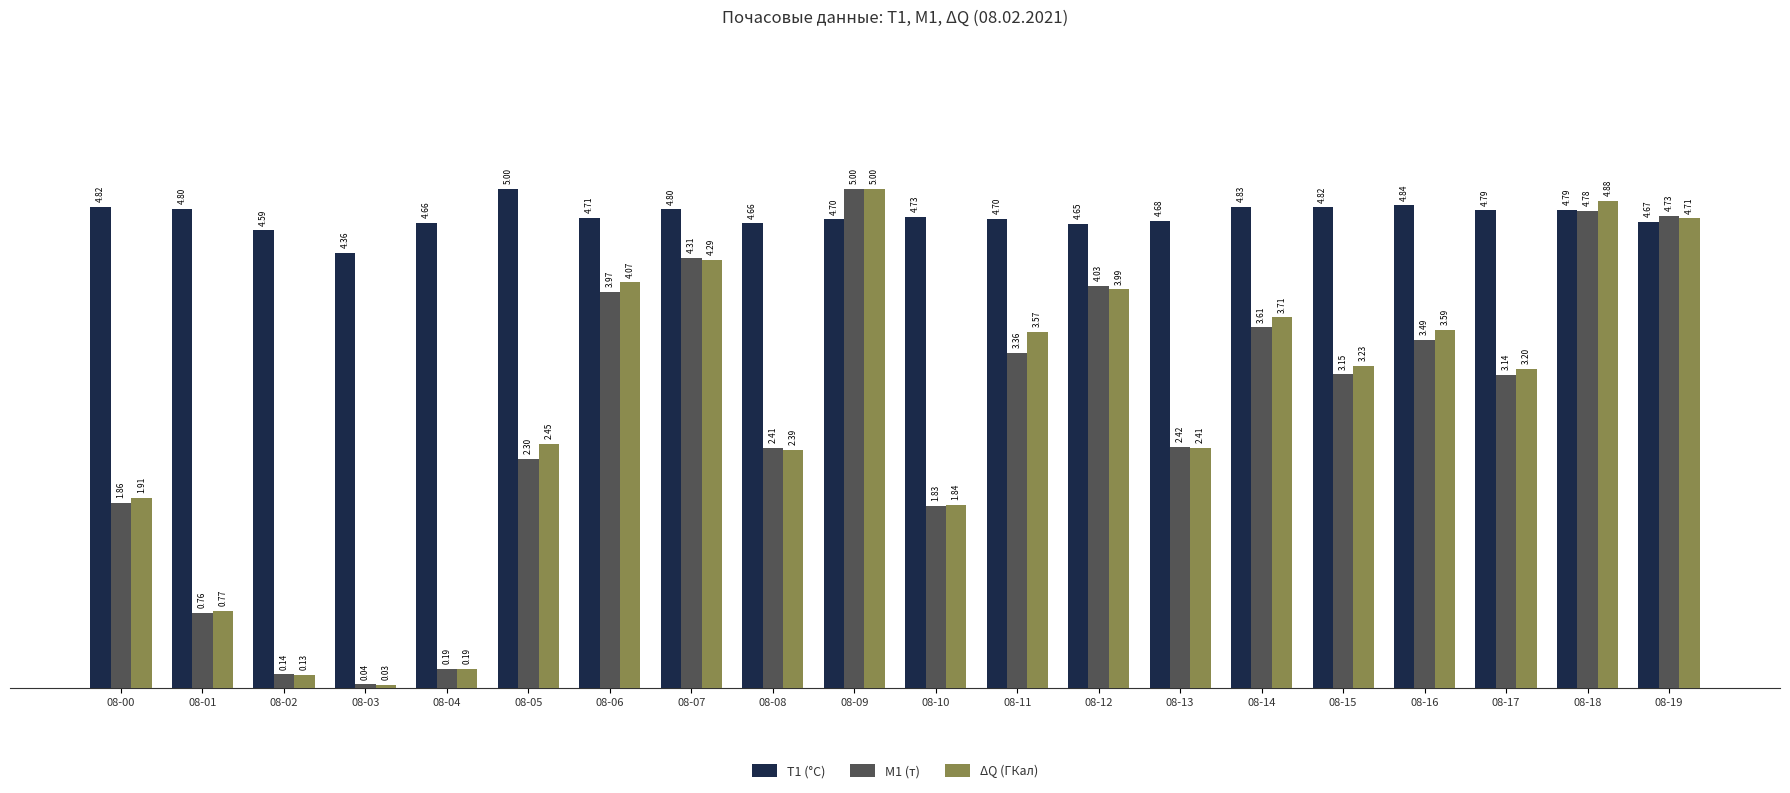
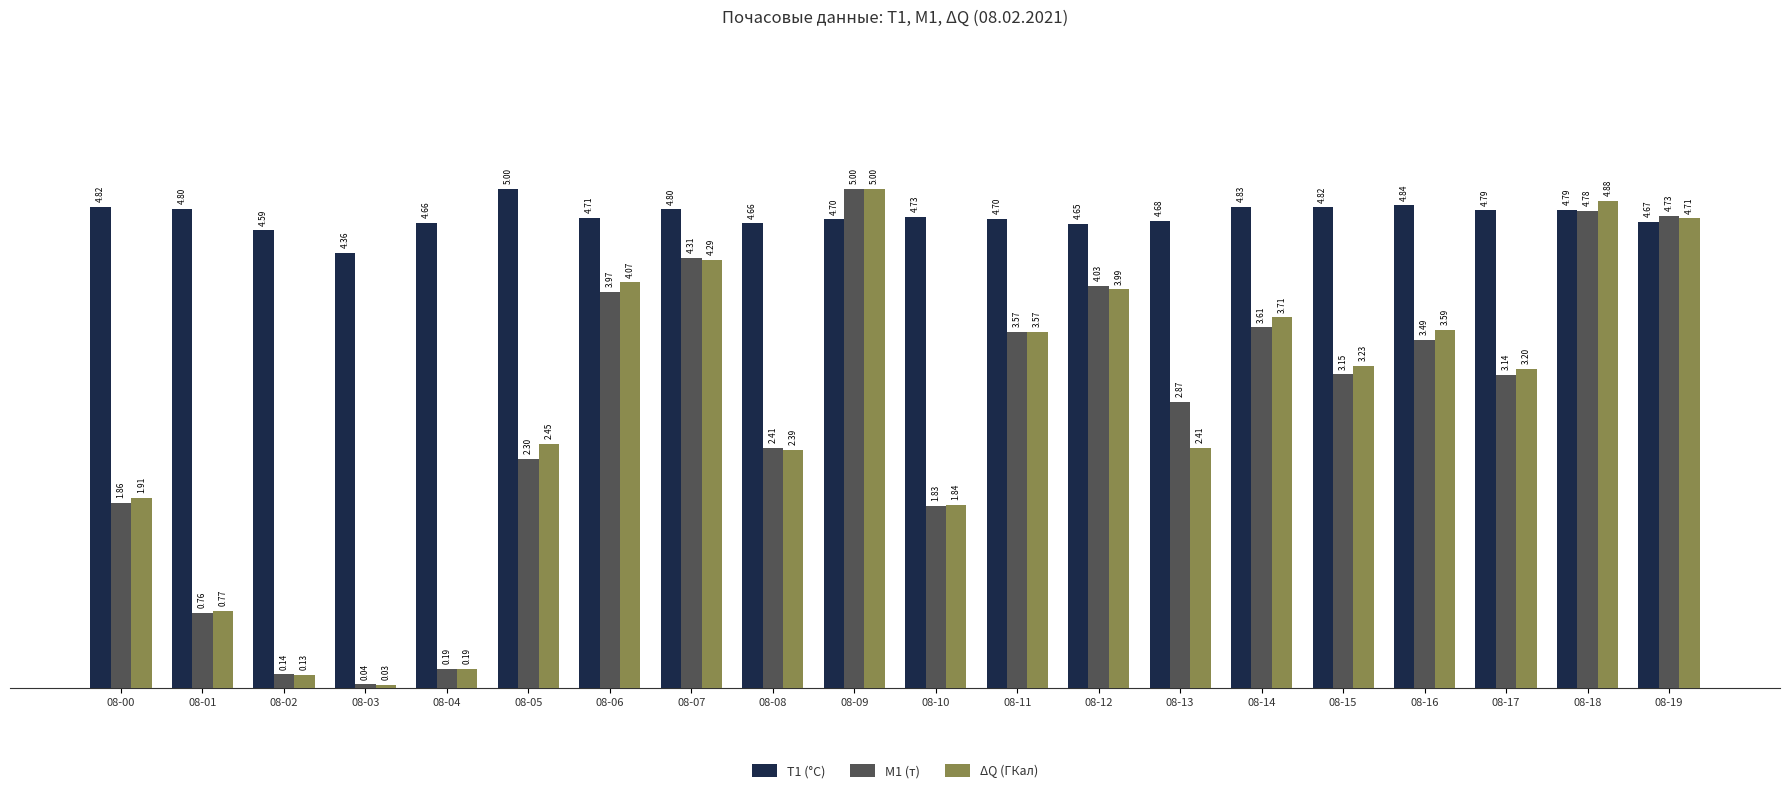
  {
    "T1 (°C)": {
      "08-00": 4.82,
      "08-01": 4.80,
      "08-02": 4.59,
      "08-03": 4.36,
      "08-04": 4.66,
      "08-05": 5.00,
      "08-06": 4.71,
      "08-07": 4.80,
      "08-08": 4.66,
      "08-09": 4.70,
      "08-10": 4.73,
      "08-11": 4.70,
      "08-12": 4.65,
      "08-13": 4.68,
      "08-14": 4.83,
      "08-15": 4.82,
      "08-16": 4.84,
      "08-17": 4.79,
      "08-18": 4.79,
      "08-19": 4.67
    },
    "M1 (т)": {
      "08-00": 1.86,
      "08-01": 0.76,
      "08-02": 0.14,
      "08-03": 0.04,
      "08-04": 0.19,
      "08-05": 2.30,
      "08-06": 3.97,
      "08-07": 4.31,
      "08-08": 2.41,
      "08-09": 5.00,
      "08-10": 1.83,
-     "08-11": 3.36,
+     "08-11": 3.57,
      "08-12": 4.03,
-     "08-13": 2.42,
+     "08-13": 2.87,
      "08-14": 3.61,
      "08-15": 3.15,
      "08-16": 3.49,
      "08-17": 3.14,
      "08-18": 4.78,
      "08-19": 4.73
    },
    "ΔQ (ГКал)": {
      "08-00": 1.91,
      "08-01": 0.77,
      "08-02": 0.13,
      "08-03": 0.03,
      "08-04": 0.19,
      "08-05": 2.45,
      "08-06": 4.07,
      "08-07": 4.29,
      "08-08": 2.39,
      "08-09": 5.00,
      "08-10": 1.84,
      "08-11": 3.57,
      "08-12": 3.99,
      "08-13": 2.41,
      "08-14": 3.71,
      "08-15": 3.23,
      "08-16": 3.59,
      "08-17": 3.20,
      "08-18": 4.88,
      "08-19": 4.71
    }
  }
